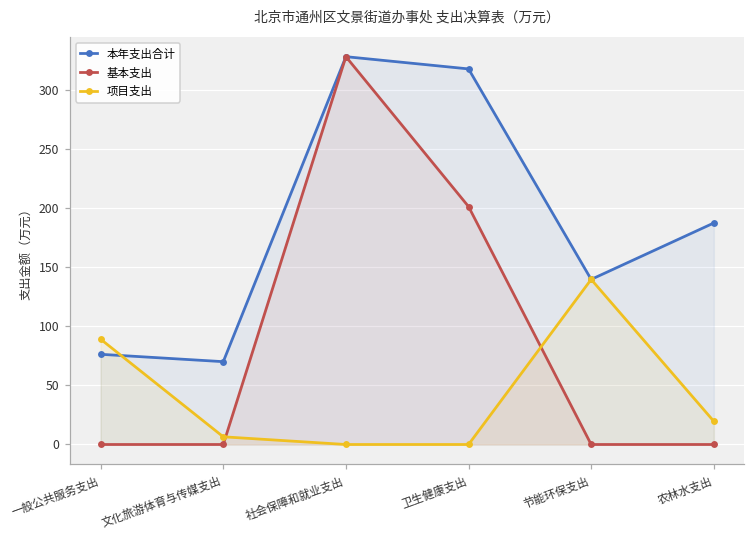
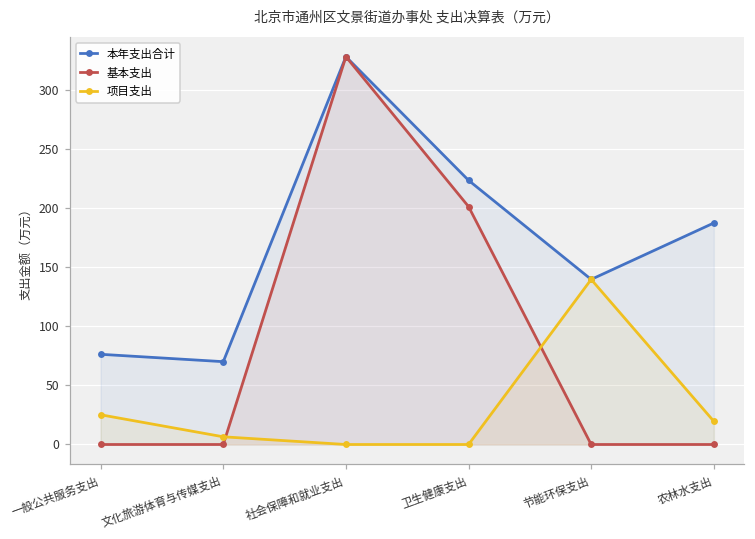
  {
    "本年支出合计": {
      "一般公共服务支出": 76,
      "文化旅游体育与传媒支出": 70,
-     "卫生健康支出": 318,
+     "卫生健康支出": 223,
      "农林水支出": 187
    },
    "基本支出": {
      "一般公共服务支出": 0,
      "文化旅游体育与传媒支出": 0,
      "卫生健康支出": 201,
      "节能环保支出": 0,
      "农林水支出": 0
    },
    "项目支出": {
-     "一般公共服务支出": 89,
+     "一般公共服务支出": 25,
      "文化旅游体育与传媒支出": 7,
      "社会保障和就业支出": 0,
      "卫生健康支出": 0,
      "农林水支出": 20
    }
  }
